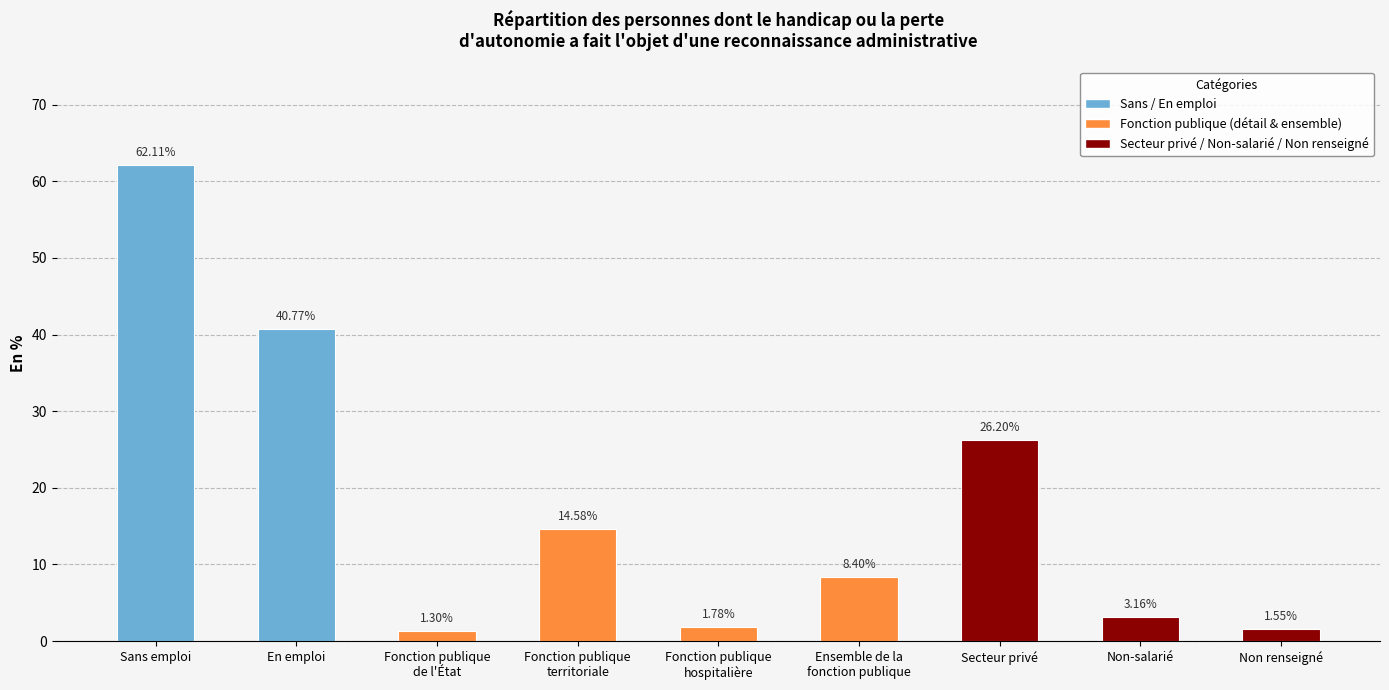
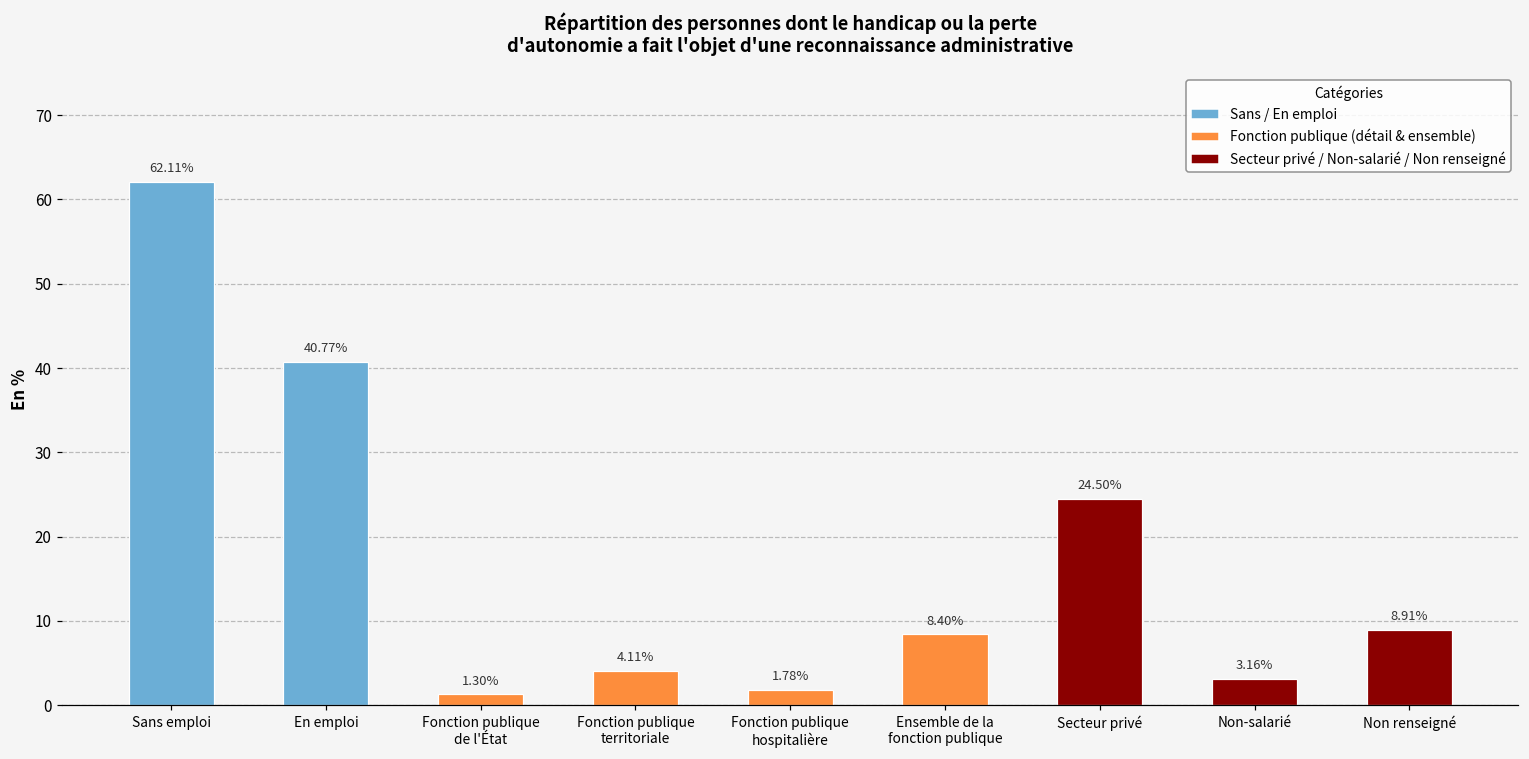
  {
    "Sans emploi": "62.11%",
    "En emploi": "40.77%",
    "Fonction publique de l'État": "1.30%",
-   "Fonction publique territoriale": "14.58%",
+   "Fonction publique territoriale": "4.11%",
    "Fonction publique hospitalière": "1.78%",
    "Ensemble de la fonction publique": "8.40%",
-   "Secteur privé": "26.20%",
+   "Secteur privé": "24.50%",
    "Non-salarié": "3.16%",
-   "Non renseigné": "1.55%"
+   "Non renseigné": "8.91%"
  }
